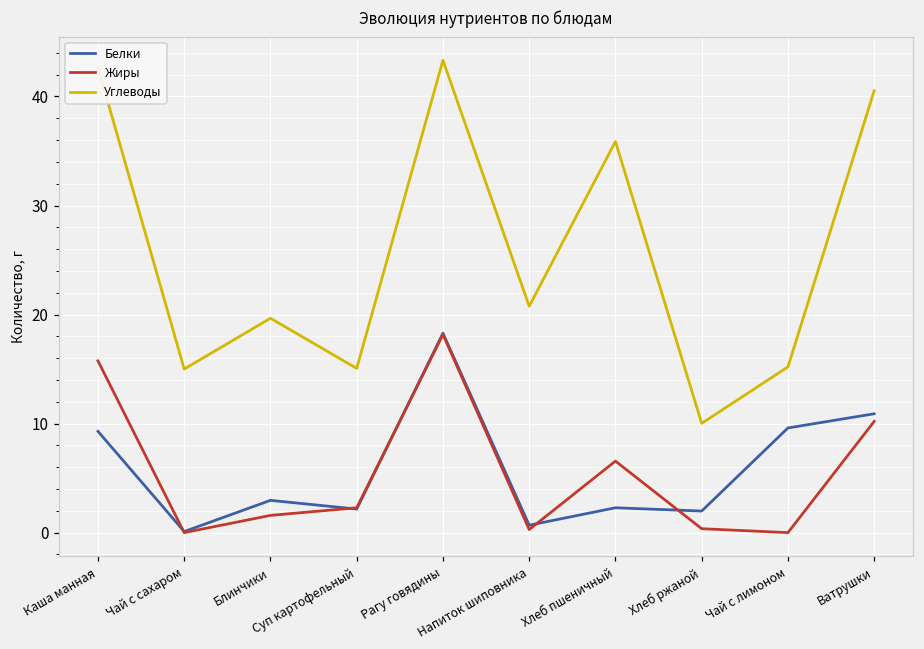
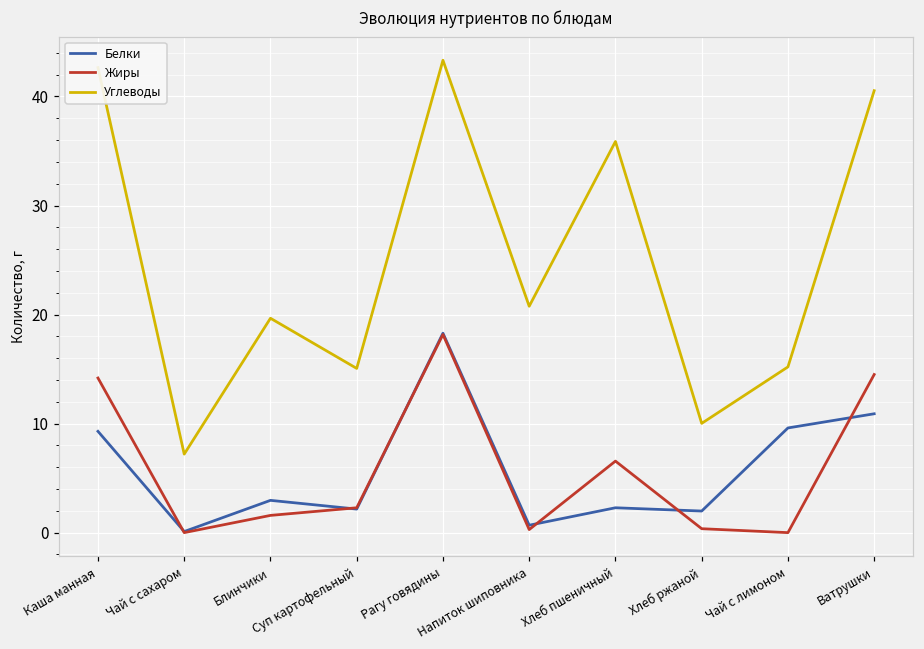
  {
    "Белки": {
      "Каша манная": 9,
      "Блинчики": 3,
      "Напиток шиповника": 1,
      "Хлеб пшеничный": 2,
      "Хлеб ржаной": 2,
      "Чай с лимоном": 10,
      "Ватрушки": 11
    },
    "Жиры": {
-     "Каша манная": 16,
+     "Каша манная": 14,
      "Блинчики": 2,
      "Напиток шиповника": 0,
      "Хлеб пшеничный": 7,
      "Хлеб ржаной": 0,
      "Чай с лимоном": 0,
-     "Ватрушки": 10
+     "Ватрушки": 15
    },
    "Углеводы": {
-     "Чай с сахаром": 15,
+     "Чай с сахаром": 7,
      "Блинчики": 20,
      "Суп картофельный": 15,
      "Рагу говядины": 43,
      "Напиток шиповника": 21,
      "Хлеб пшеничный": 36,
      "Хлеб ржаной": 10,
      "Чай с лимоном": 15,
      "Ватрушки": 41
    }
  }
